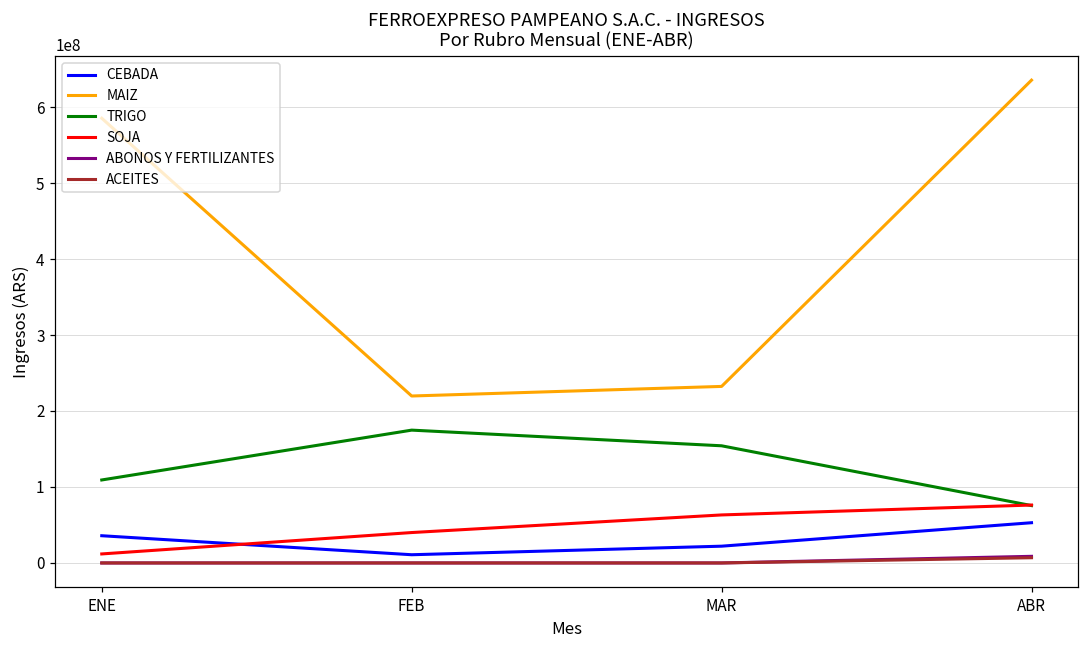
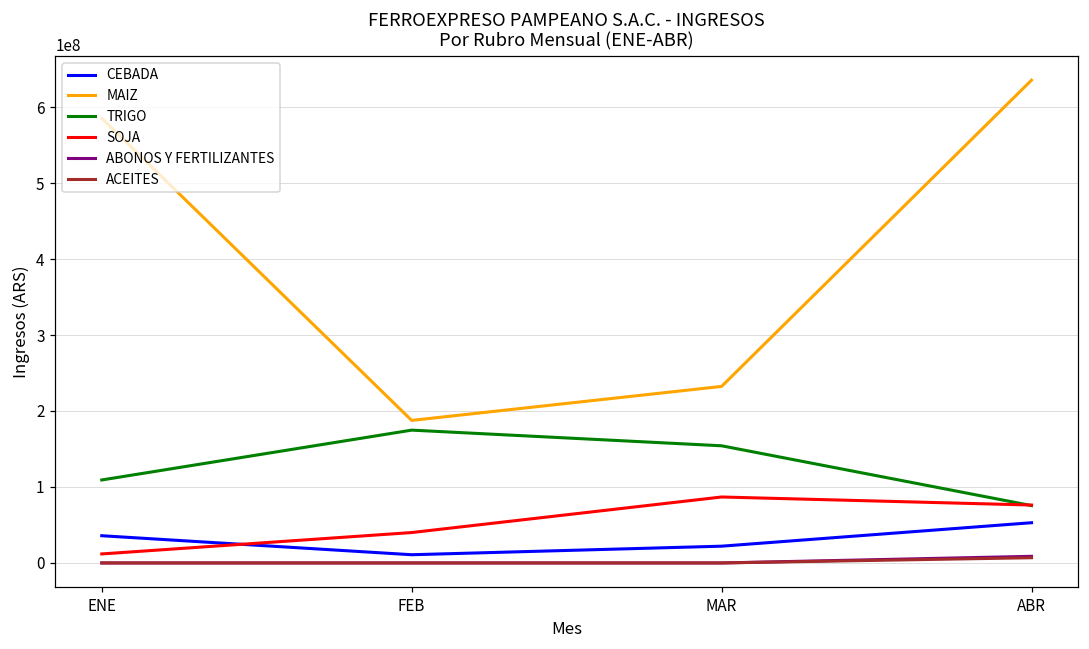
  {
    "CEBADA": {
      "ENE": 40000000,
      "FEB": 10000000,
      "MAR": 20000000,
      "ABR": 50000000
    },
    "MAIZ": {
-     "FEB": 220000000,
+     "FEB": 190000000,
      "MAR": 230000000,
      "ABR": 640000000
    },
    "TRIGO": {
      "ENE": 110000000,
      "FEB": 170000000,
      "MAR": 150000000
    },
    "SOJA": {
      "ENE": 10000000,
      "FEB": 40000000,
-     "MAR": 60000000
+     "MAR": 90000000
    }
  }
